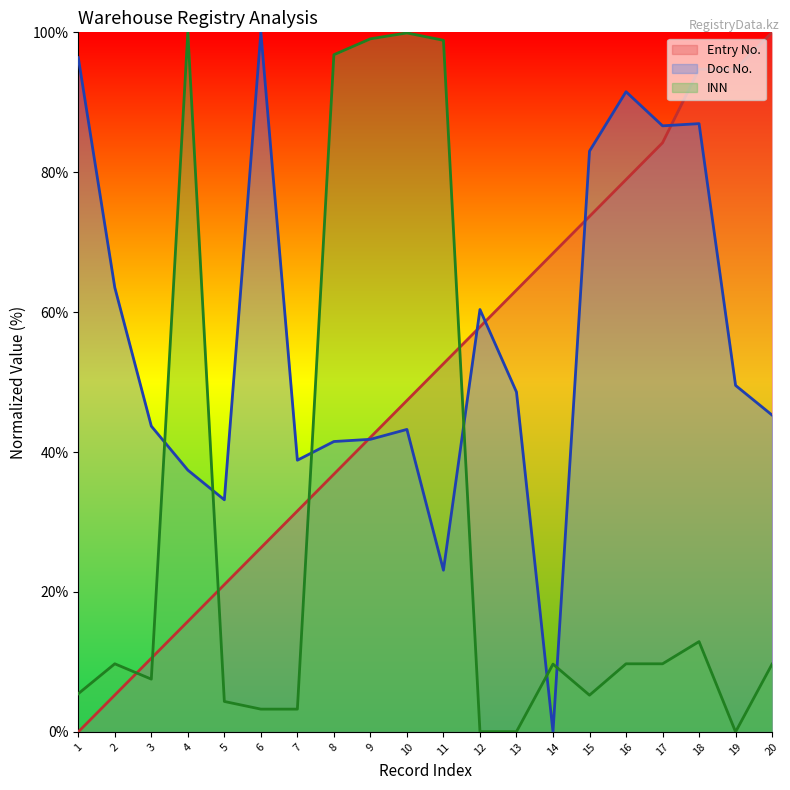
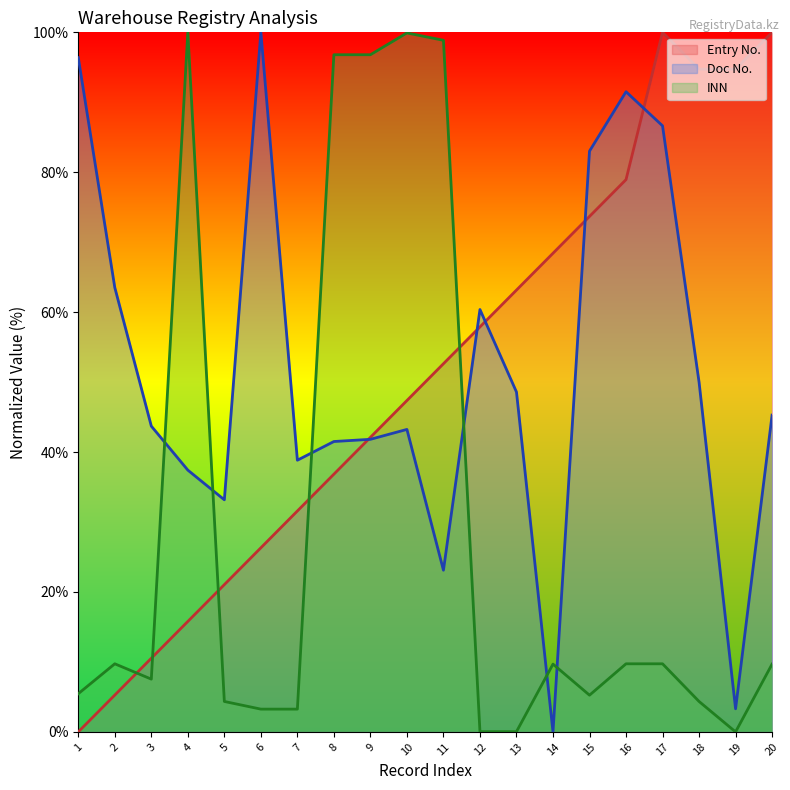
  {
    "Entry No.": {
      "1": "0%",
      "2": "5%",
      "3": "11%",
      "4": "16%",
      "5": "21%",
      "6": "26%",
      "7": "32%",
      "8": "37%",
      "10": "47%",
      "11": "53%",
      "12": "58%",
      "13": "63%",
      "14": "68%",
      "15": "74%",
      "16": "79%",
-     "17": "84%",
+     "17": "100%",
      "20": "100%"
    },
    "Doc No.": {
      "1": "96%",
      "2": "64%",
      "3": "44%",
      "4": "37%",
      "5": "33%",
      "6": "100%",
      "7": "39%",
      "8": "42%",
      "10": "43%",
      "11": "23%",
      "12": "60%",
      "13": "49%",
      "14": "0%",
      "15": "83%",
      "16": "92%",
      "17": "87%",
-     "18": "87%",
-     "19": "50%",
+     "18": "50%",
+     "19": "3%",
      "20": "45%"
    },
    "INN": {
      "1": "5%",
      "2": "10%",
      "3": "8%",
      "4": "100%",
      "5": "4%",
      "6": "3%",
      "7": "3%",
      "8": "97%",
-     "9": "99%",
+     "9": "97%",
      "10": "100%",
      "11": "99%",
      "12": "0%",
      "13": "0%",
      "14": "10%",
      "15": "5%",
      "16": "10%",
      "17": "10%",
-     "18": "13%",
+     "18": "4%",
      "19": "0%",
      "20": "10%"
    }
  }
